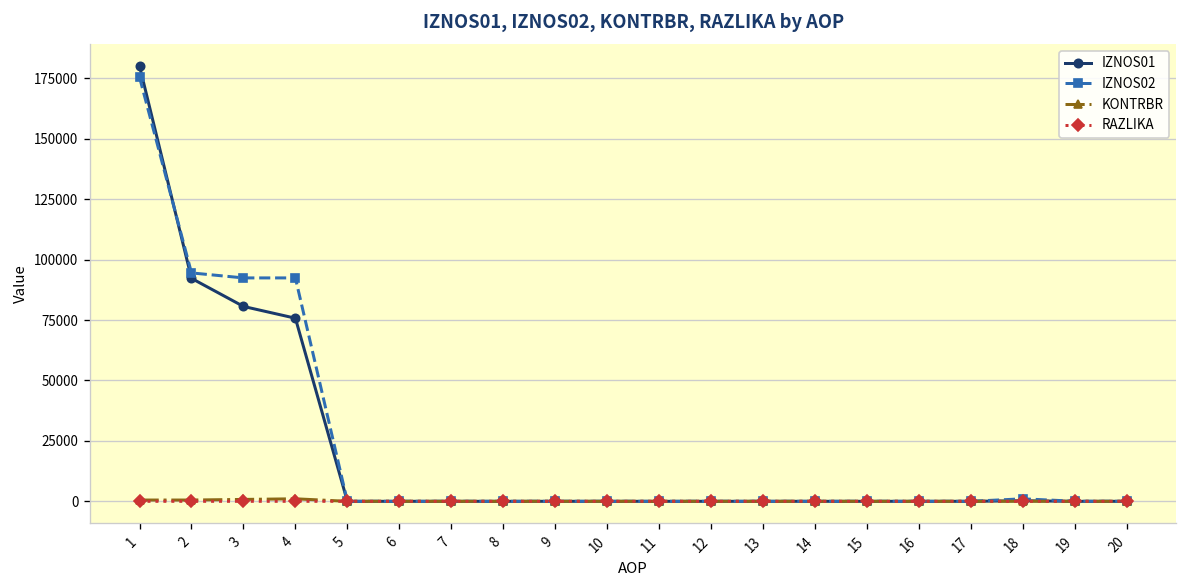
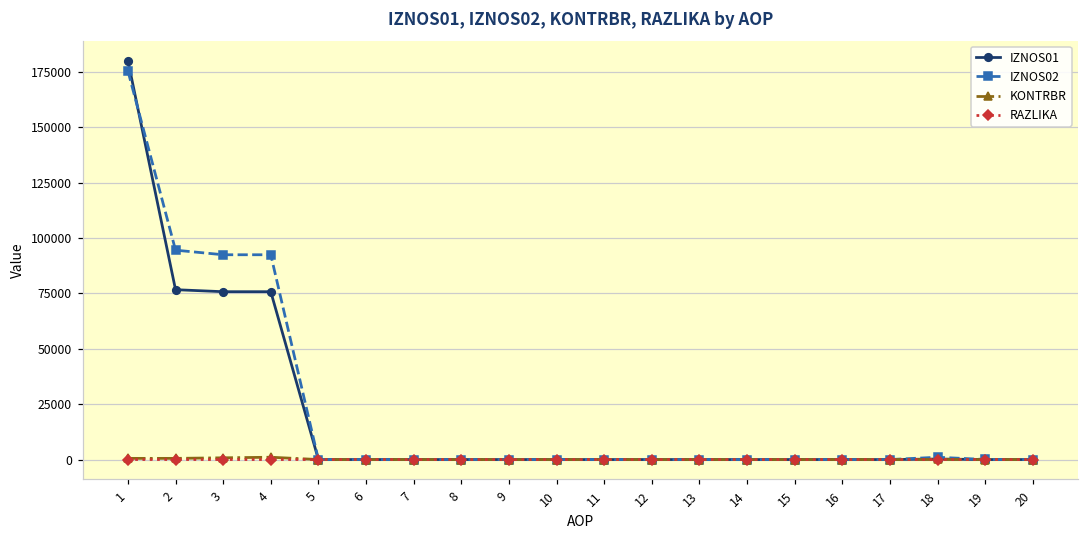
  {
    "IZNOS01": {
      "1": 180000,
-     "2": 92000,
-     "3": 81000,
+     "2": 77000,
+     "3": 76000,
      "4": 76000
    },
    "IZNOS02": {
      "1": 175000,
      "2": 95000,
      "3": 92000,
      "4": 92000
    }
  }
